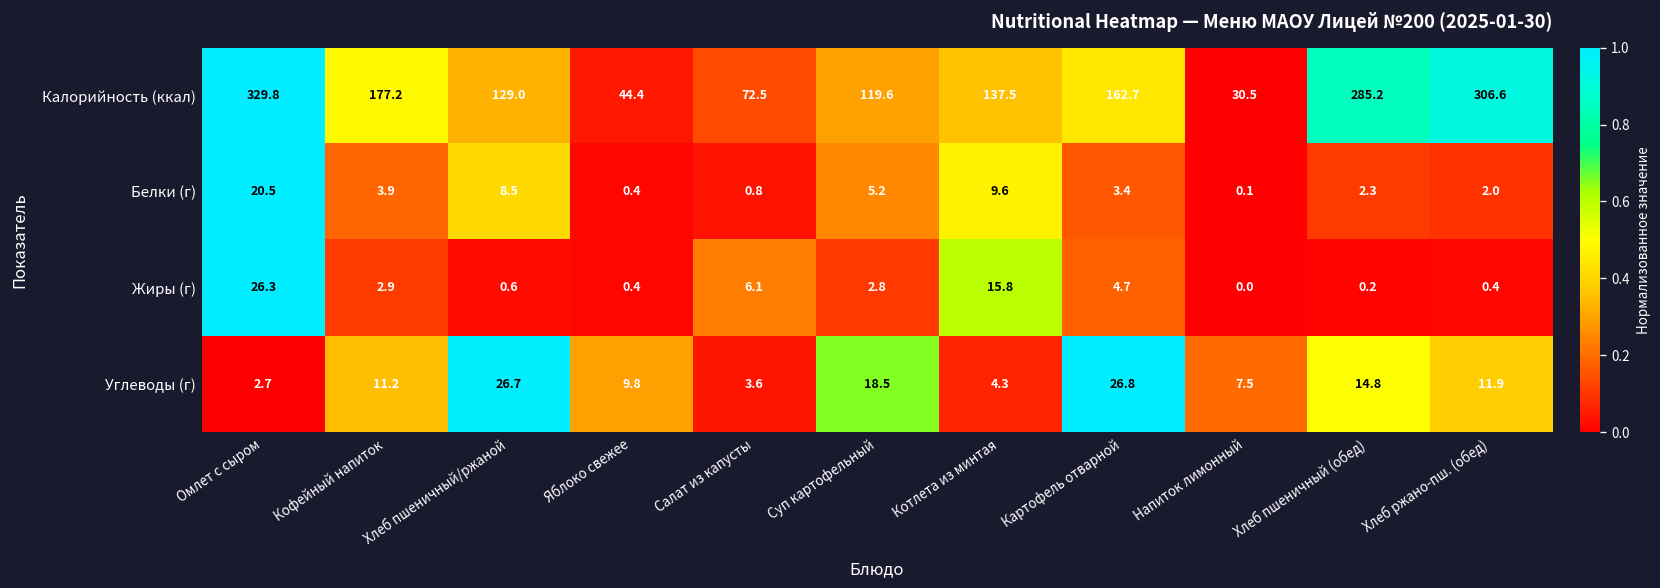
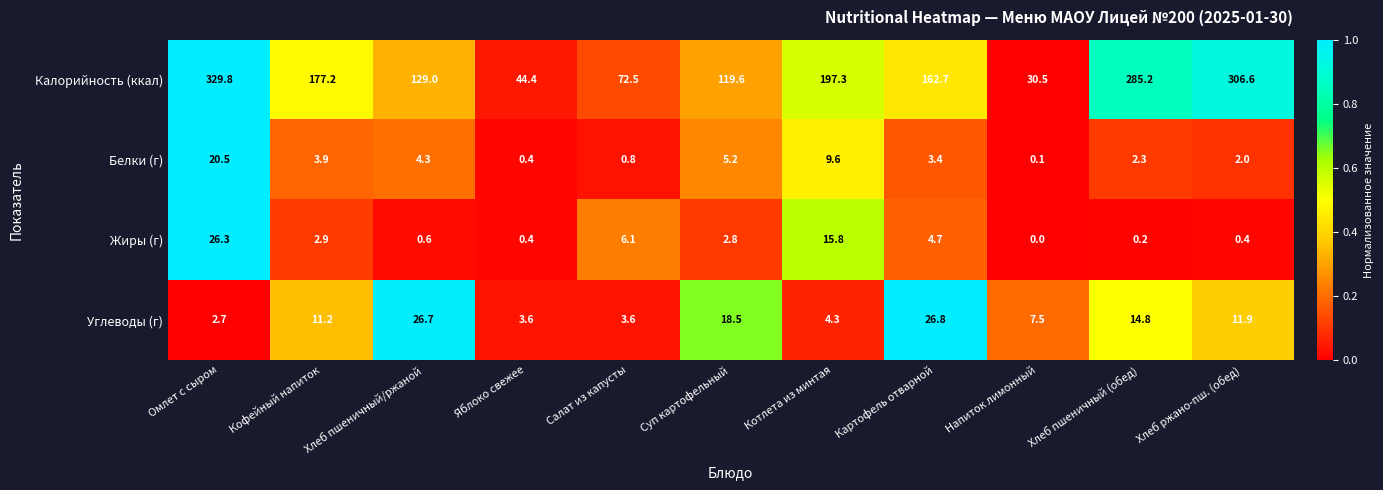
  {
    "Калорийность (ккал)": {
      "Омлет с сыром": 329.8,
      "Кофейный напиток": 177.2,
      "Хлеб пшеничный/ржаной": 129.0,
      "Яблоко свежее": 44.4,
      "Салат из капусты": 72.5,
      "Суп картофельный": 119.6,
-     "Котлета из минтая": 137.5,
+     "Котлета из минтая": 197.3,
      "Картофель отварной": 162.7,
      "Напиток лимонный": 30.5,
      "Хлеб пшеничный (обед)": 285.2,
      "Хлеб ржано-пш. (обед)": 306.6
    },
    "Белки (г)": {
      "Омлет с сыром": 20.5,
      "Кофейный напиток": 3.9,
-     "Хлеб пшеничный/ржаной": 8.5,
+     "Хлеб пшеничный/ржаной": 4.3,
      "Яблоко свежее": 0.4,
      "Салат из капусты": 0.8,
      "Суп картофельный": 5.2,
      "Котлета из минтая": 9.6,
      "Картофель отварной": 3.4,
      "Напиток лимонный": 0.1,
      "Хлеб пшеничный (обед)": 2.3,
      "Хлеб ржано-пш. (обед)": 2.0
    },
    "Жиры (г)": {
      "Омлет с сыром": 26.3,
      "Кофейный напиток": 2.9,
      "Хлеб пшеничный/ржаной": 0.6,
      "Яблоко свежее": 0.4,
      "Салат из капусты": 6.1,
      "Суп картофельный": 2.8,
      "Котлета из минтая": 15.8,
      "Картофель отварной": 4.7,
      "Напиток лимонный": 0.0,
      "Хлеб пшеничный (обед)": 0.2,
      "Хлеб ржано-пш. (обед)": 0.4
    },
    "Углеводы (г)": {
      "Омлет с сыром": 2.7,
      "Кофейный напиток": 11.2,
      "Хлеб пшеничный/ржаной": 26.7,
-     "Яблоко свежее": 9.8,
+     "Яблоко свежее": 3.6,
      "Салат из капусты": 3.6,
      "Суп картофельный": 18.5,
      "Котлета из минтая": 4.3,
      "Картофель отварной": 26.8,
      "Напиток лимонный": 7.5,
      "Хлеб пшеничный (обед)": 14.8,
      "Хлеб ржано-пш. (обед)": 11.9
    }
  }
